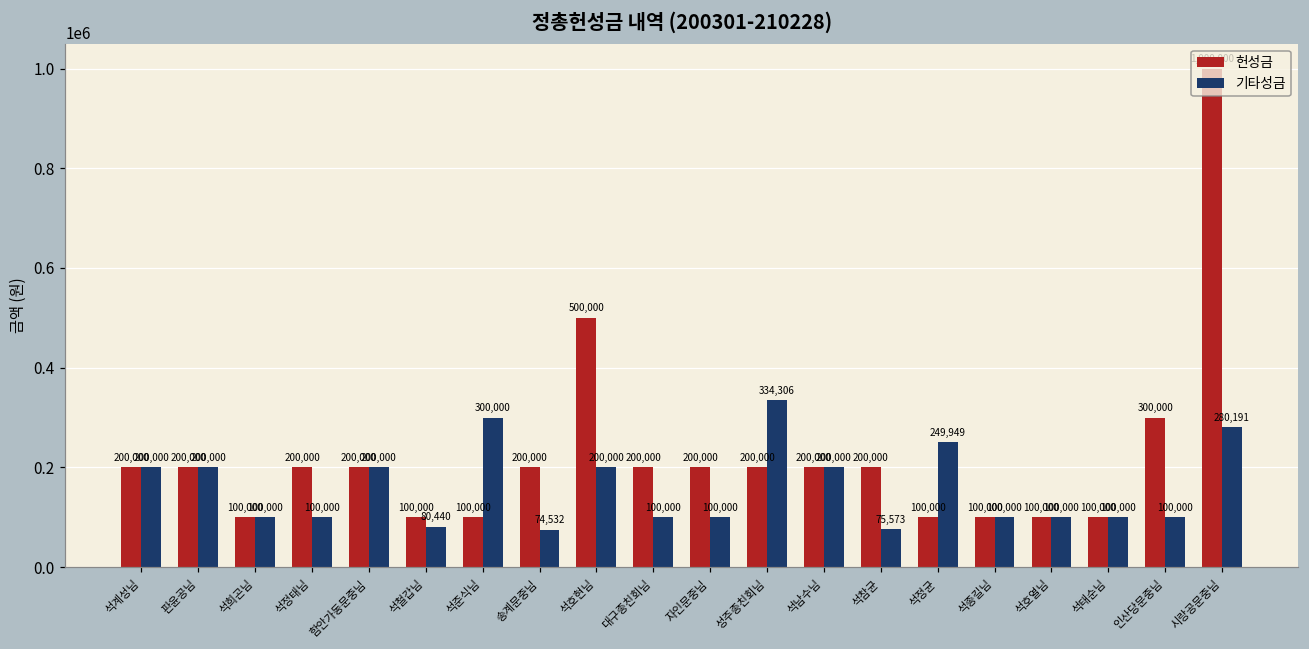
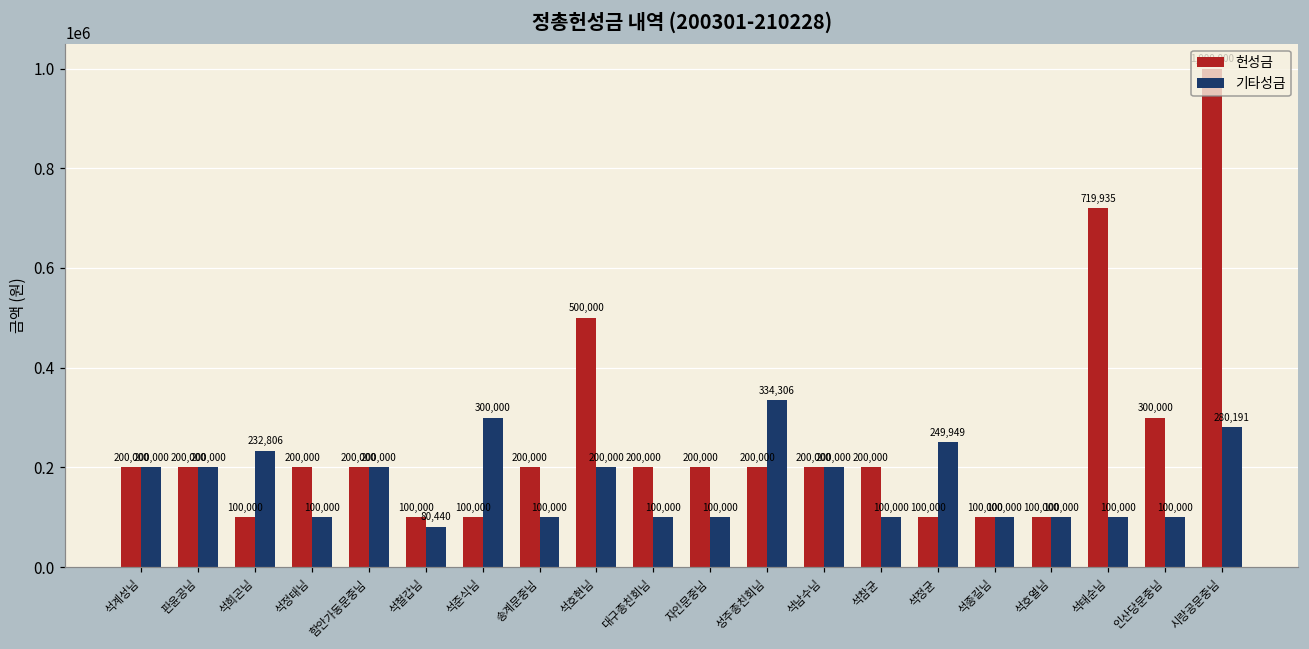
  {
    "헌성금": {
      "석희곤님": "100,000",
      "석정태님": "200,000",
      "석철갑님": "100,000",
      "석준식님": "100,000",
      "송계문중님": "200,000",
      "석호현님": "500,000",
      "대구종친회님": "200,000",
      "자인문중님": "200,000",
      "성주종친회님": "200,000",
      "석참균": "200,000",
      "석정균": "100,000",
-     "석태순님": "100,000",
+     "석태순님": "719,935",
      "인산당문중님": "300,000"
    },
    "기타성금": {
-     "석희곤님": "100,000",
+     "석희곤님": "232,806",
      "석정태님": "100,000",
      "석철갑님": "80,440",
      "석준식님": "300,000",
-     "송계문중님": "74,532",
+     "송계문중님": "100,000",
      "석호현님": "200,000",
      "대구종친회님": "100,000",
      "자인문중님": "100,000",
      "성주종친회님": "334,306",
-     "석참균": "75,573",
+     "석참균": "100,000",
      "석정균": "249,949",
      "석태순님": "100,000",
      "인산당문중님": "100,000",
      "시랑공문중님": "280,191"
    }
  }
